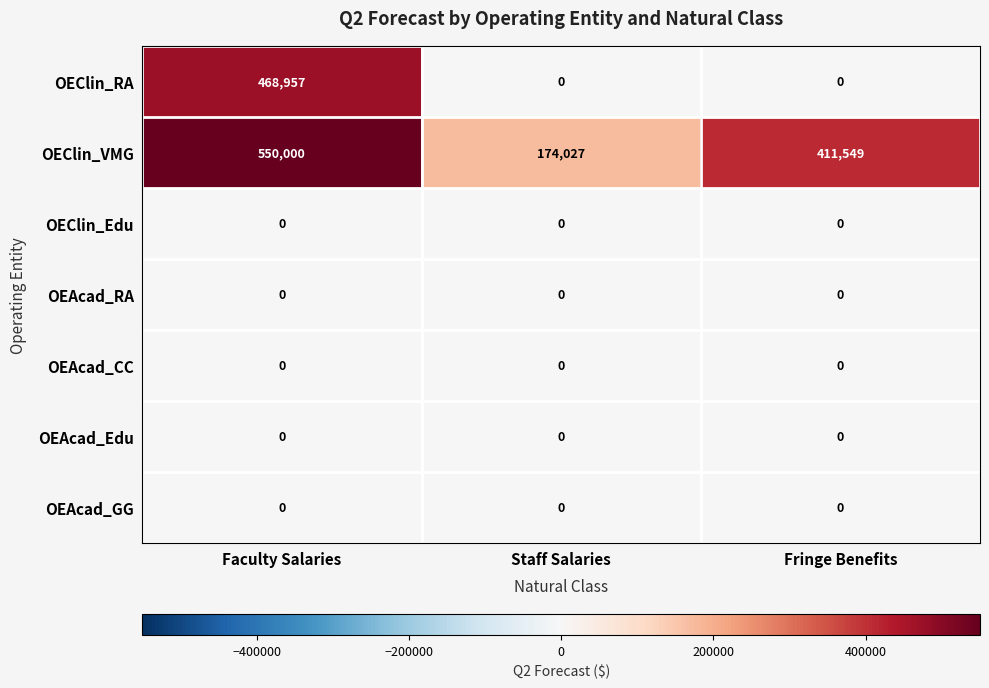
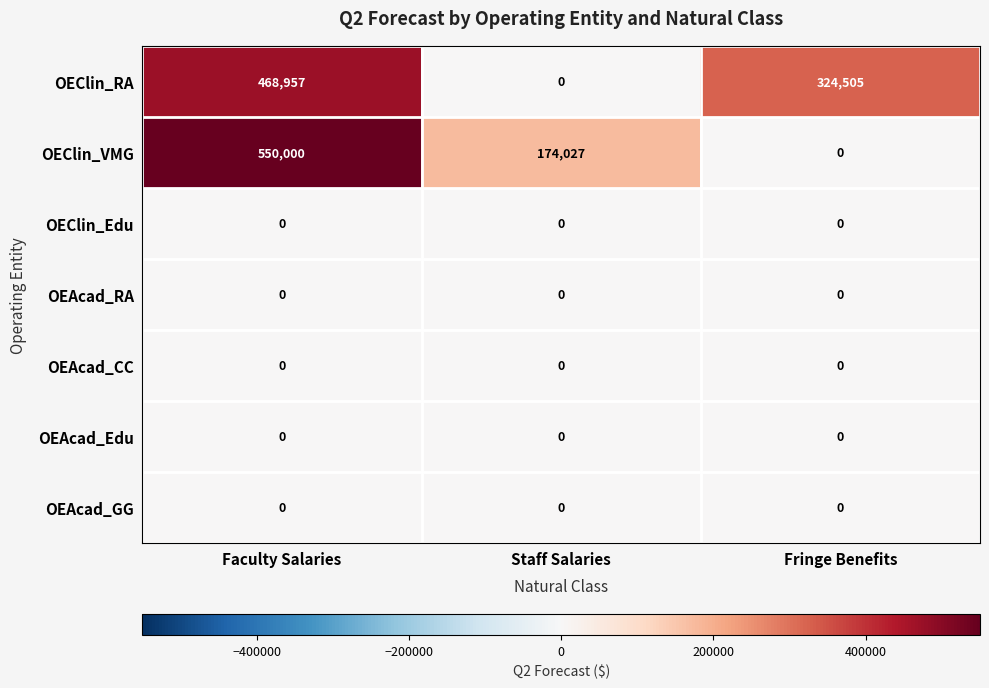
  {
    "OEClin_RA": {
      "Faculty Salaries": "468,957",
      "Staff Salaries": "0",
-     "Fringe Benefits": "0"
+     "Fringe Benefits": "324,505"
    },
    "OEClin_VMG": {
      "Faculty Salaries": "550,000",
      "Staff Salaries": "174,027",
-     "Fringe Benefits": "411,549"
+     "Fringe Benefits": "0"
    },
    "OEClin_Edu": {
      "Faculty Salaries": "0",
      "Staff Salaries": "0",
      "Fringe Benefits": "0"
    },
    "OEAcad_RA": {
      "Faculty Salaries": "0",
      "Staff Salaries": "0",
      "Fringe Benefits": "0"
    },
    "OEAcad_CC": {
      "Faculty Salaries": "0",
      "Staff Salaries": "0",
      "Fringe Benefits": "0"
    },
    "OEAcad_Edu": {
      "Faculty Salaries": "0",
      "Staff Salaries": "0",
      "Fringe Benefits": "0"
    },
    "OEAcad_GG": {
      "Faculty Salaries": "0",
      "Staff Salaries": "0",
      "Fringe Benefits": "0"
    }
  }
